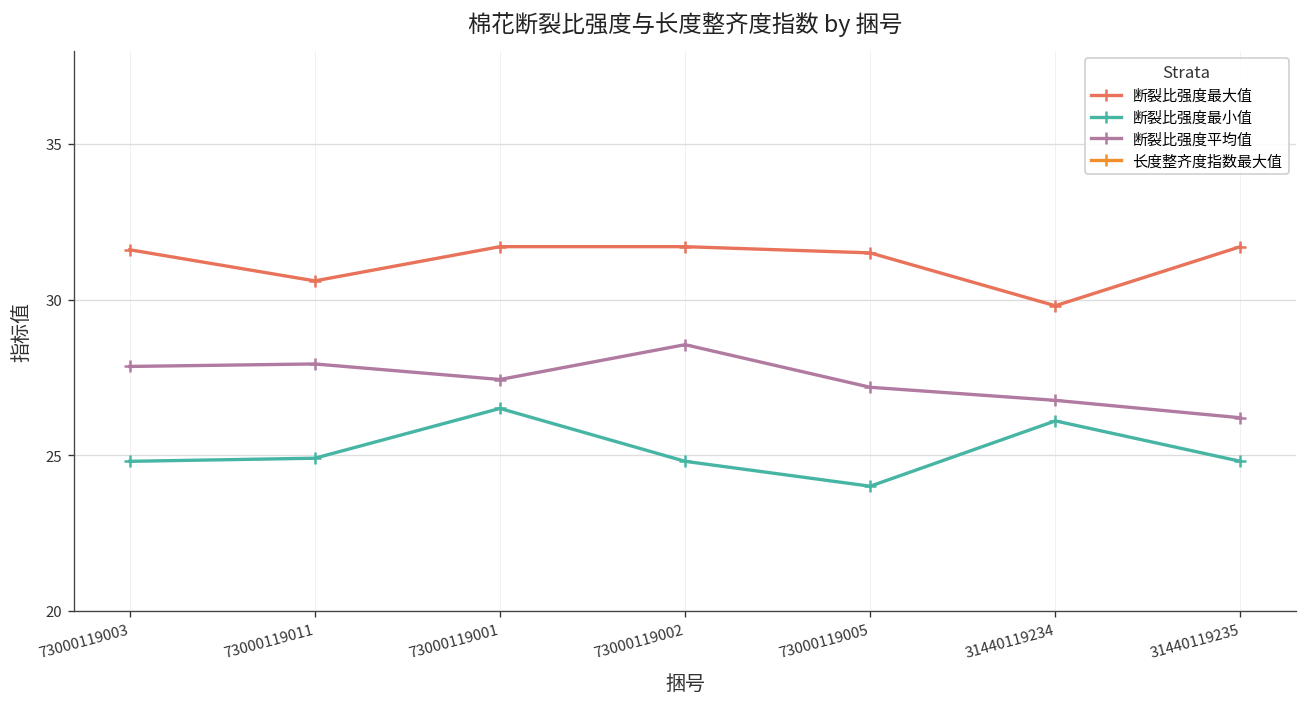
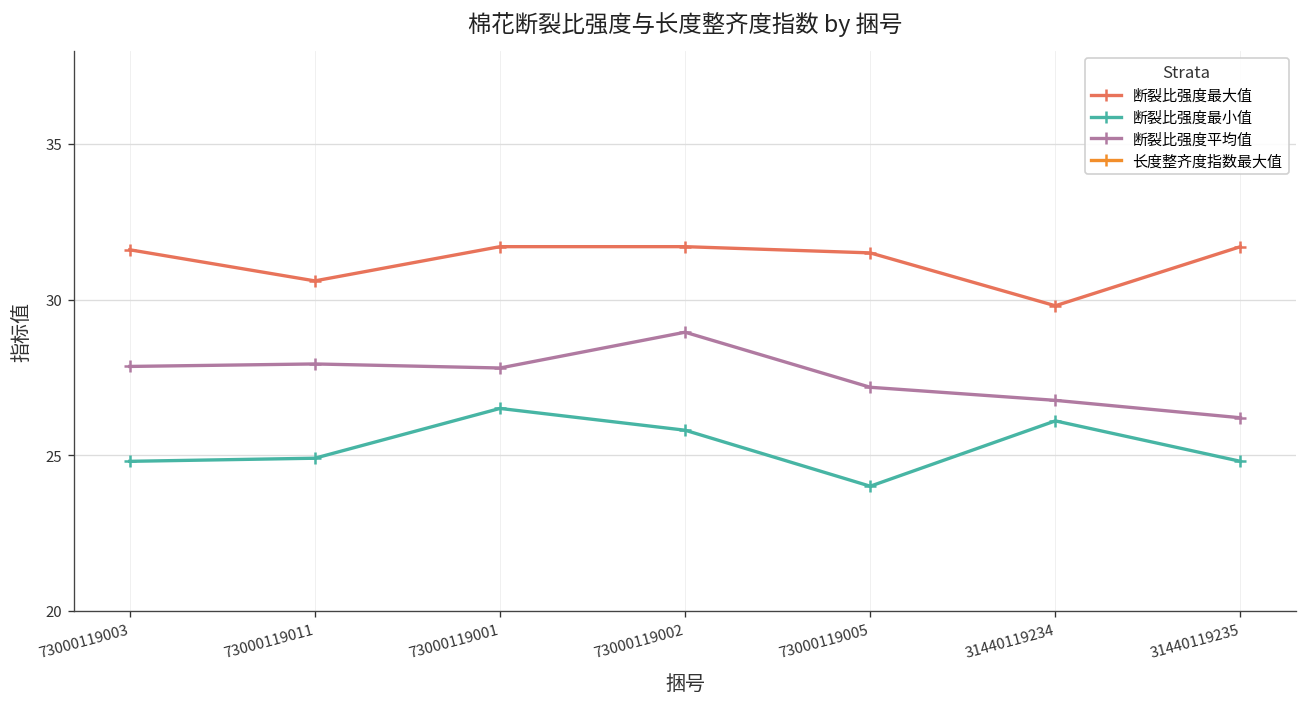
  {
    "断裂比强度最小值": {
      "73000119003": 24.8,
      "73000119011": 24.9,
      "73000119001": 26.5,
-     "73000119002": 24.8,
+     "73000119002": 25.8,
      "73000119005": 24.0,
      "31440119234": 26.1,
      "31440119235": 24.8
    },
    "断裂比强度平均值": {
      "73000119003": 27.9,
      "73000119011": 27.9,
-     "73000119001": 27.4,
-     "73000119002": 28.6,
+     "73000119001": 27.8,
+     "73000119002": 29.0,
      "73000119005": 27.2,
      "31440119234": 26.8,
      "31440119235": 26.2
    }
  }
